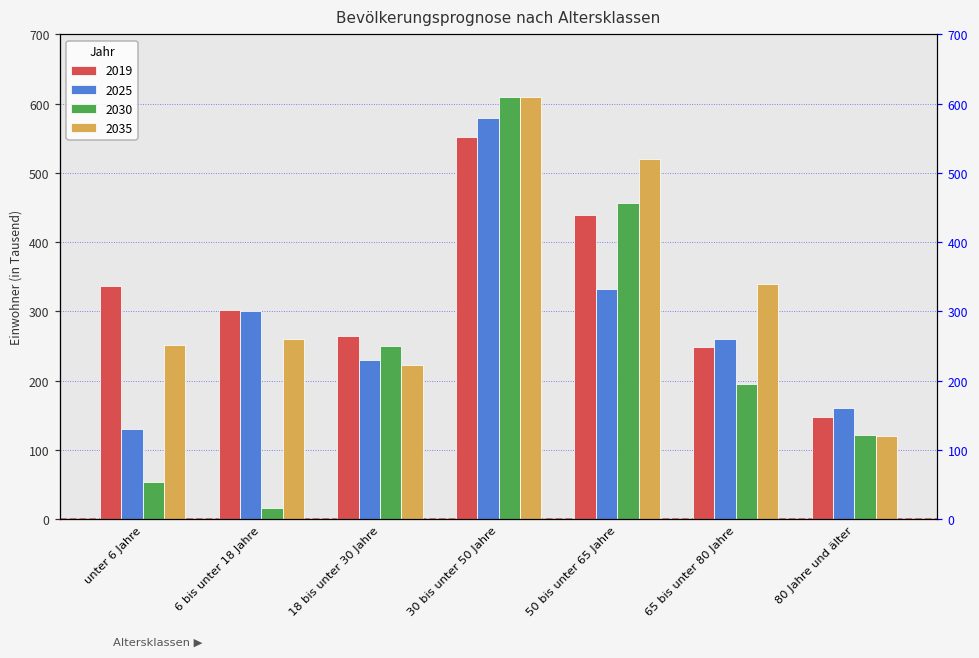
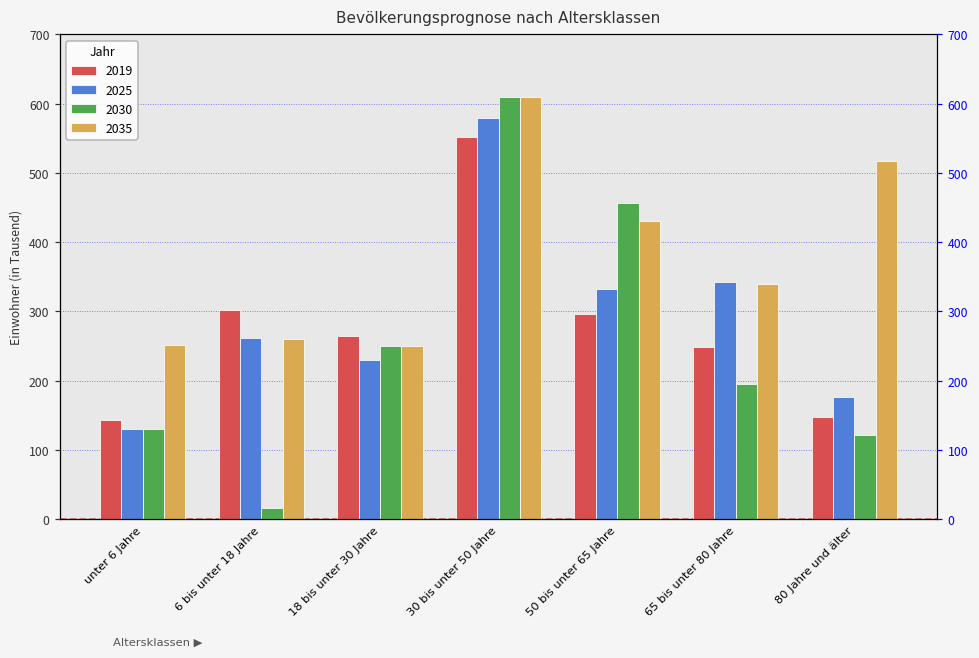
  {
    "2019": {
-     "unter 6 Jahre": 340,
+     "unter 6 Jahre": 140,
      "6 bis unter 18 Jahre": 300,
      "18 bis unter 30 Jahre": 270,
      "30 bis unter 50 Jahre": 550,
-     "50 bis unter 65 Jahre": 440,
+     "50 bis unter 65 Jahre": 300,
      "65 bis unter 80 Jahre": 250,
      "80 Jahre und älter": 150
    },
    "2025": {
      "unter 6 Jahre": 130,
-     "6 bis unter 18 Jahre": 300,
+     "6 bis unter 18 Jahre": 260,
      "18 bis unter 30 Jahre": 230,
      "30 bis unter 50 Jahre": 580,
      "50 bis unter 65 Jahre": 330,
-     "65 bis unter 80 Jahre": 260,
-     "80 Jahre und älter": 160
+     "65 bis unter 80 Jahre": 340,
+     "80 Jahre und älter": 180
    },
    "2030": {
-     "unter 6 Jahre": 50,
+     "unter 6 Jahre": 130,
      "6 bis unter 18 Jahre": 20,
      "18 bis unter 30 Jahre": 250,
      "30 bis unter 50 Jahre": 610,
      "50 bis unter 65 Jahre": 460,
      "65 bis unter 80 Jahre": 200,
      "80 Jahre und älter": 120
    },
    "2035": {
      "unter 6 Jahre": 250,
      "6 bis unter 18 Jahre": 260,
-     "18 bis unter 30 Jahre": 220,
+     "18 bis unter 30 Jahre": 250,
      "30 bis unter 50 Jahre": 610,
-     "50 bis unter 65 Jahre": 520,
+     "50 bis unter 65 Jahre": 430,
      "65 bis unter 80 Jahre": 340,
-     "80 Jahre und älter": 120
+     "80 Jahre und älter": 520
    }
  }
